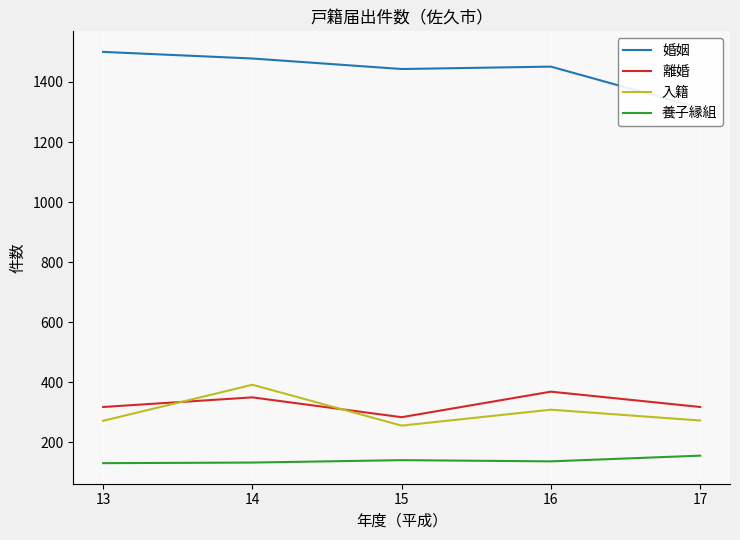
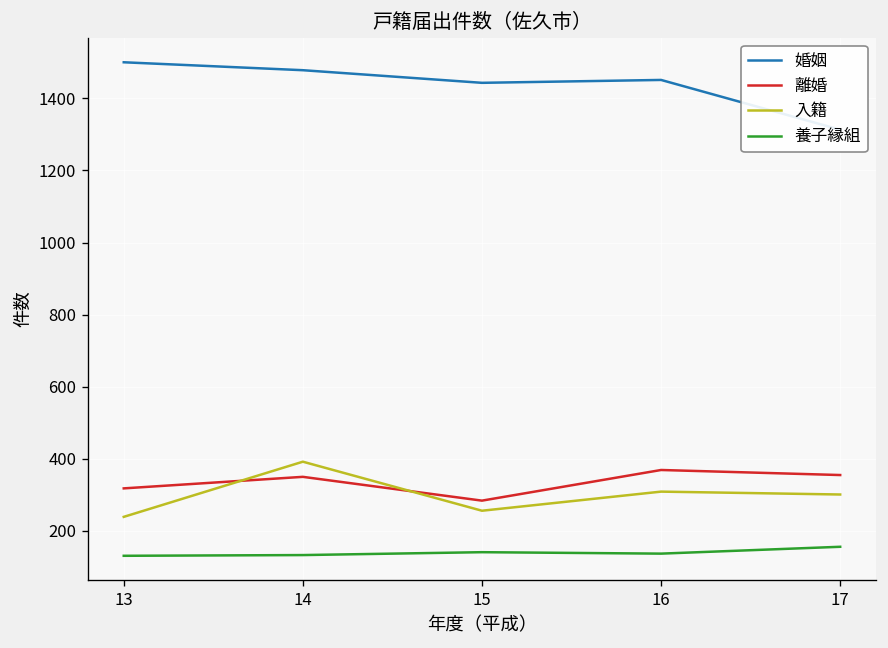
  {
    "婚姻": {
      "13": 1500,
      "14": 1480,
      "15": 1440,
      "16": 1450
    },
    "離婚": {
      "13": 320,
      "14": 350,
      "15": 280,
      "16": 370,
-     "17": 320
+     "17": 360
    },
    "入籍": {
-     "13": 270,
+     "13": 240,
      "14": 390,
      "15": 260,
      "16": 310,
-     "17": 270
+     "17": 300
    },
    "養子縁組": {
      "13": 130,
      "14": 130,
      "15": 140,
      "16": 140,
      "17": 160
    }
  }
